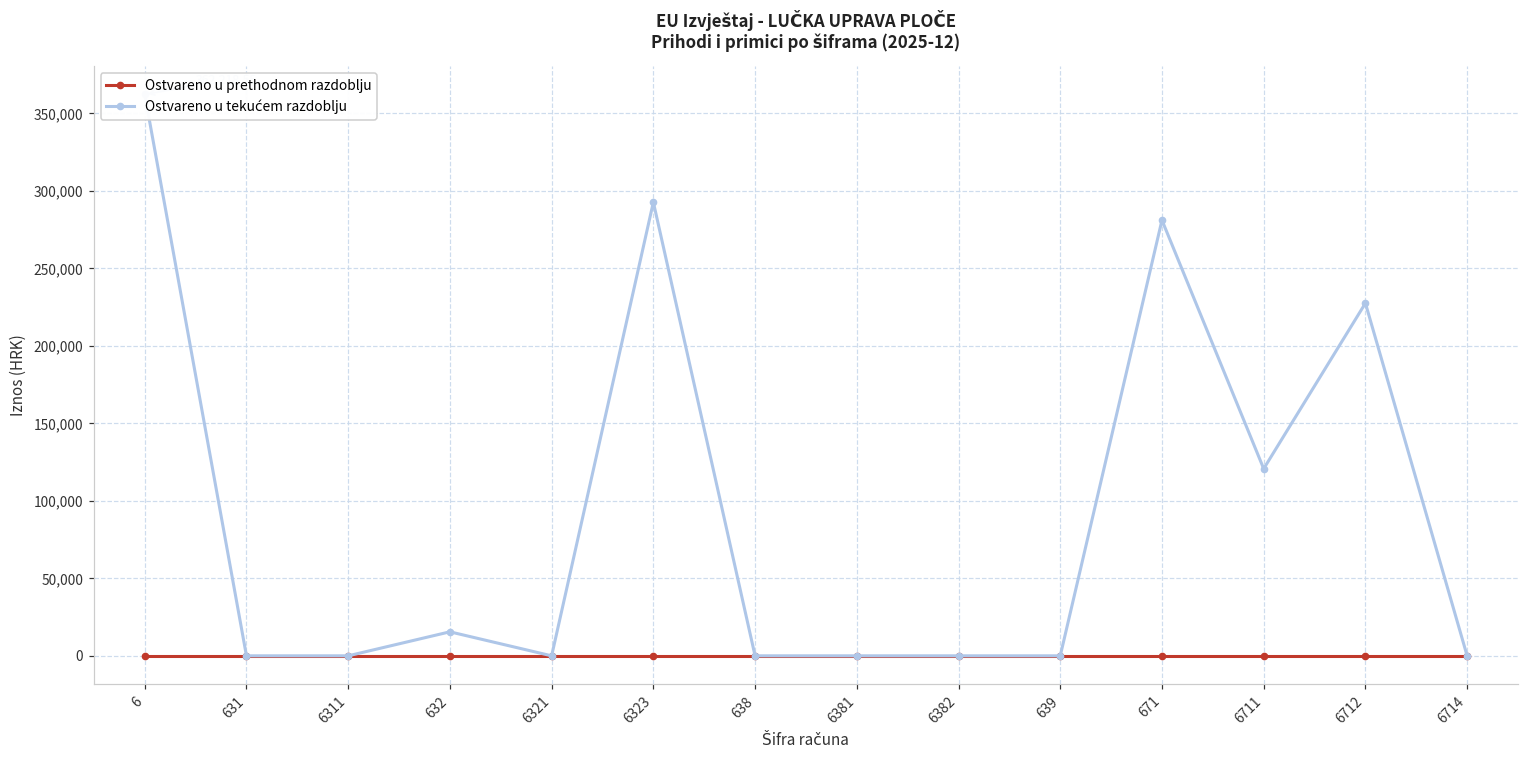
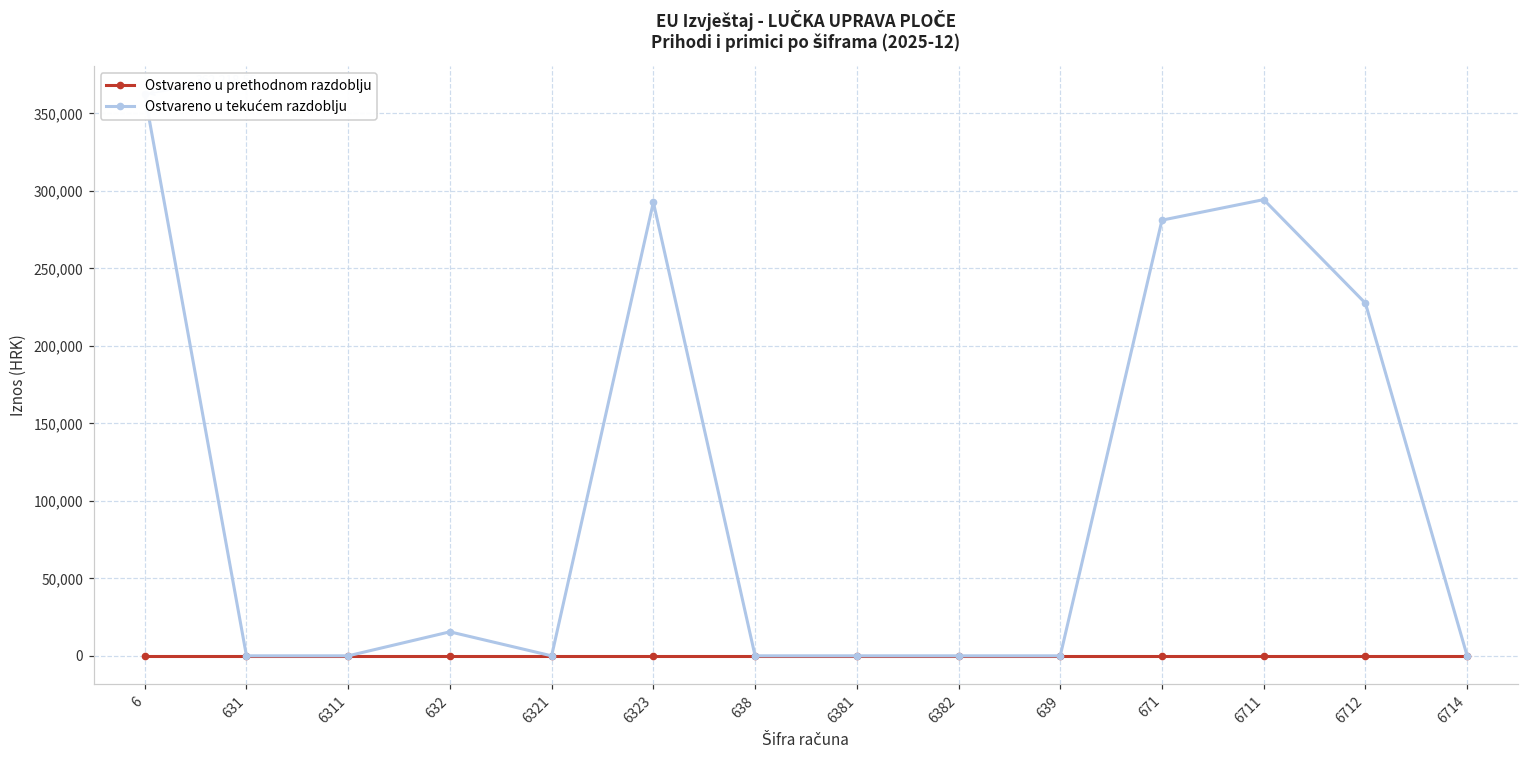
  {
    "Ostvareno u prethodnom razdoblju": {
      "6": "0",
      "632": "0",
      "6323": "0",
      "671": "0",
      "6711": "0",
      "6712": "0"
    },
    "Ostvareno u tekućem razdoblju": {
      "632": "15,000",
      "6323": "293,000",
      "671": "281,000",
-     "6711": "121,000",
+     "6711": "294,000",
      "6712": "228,000"
    }
  }
